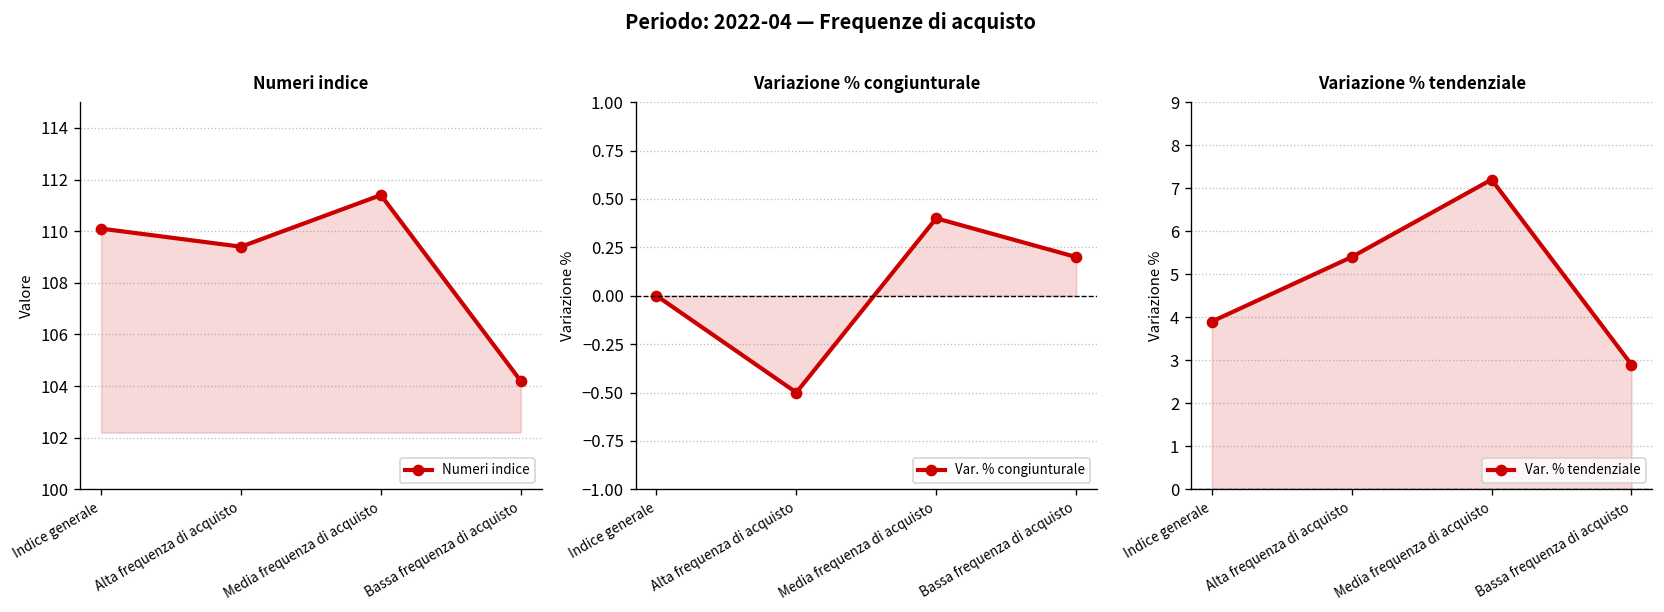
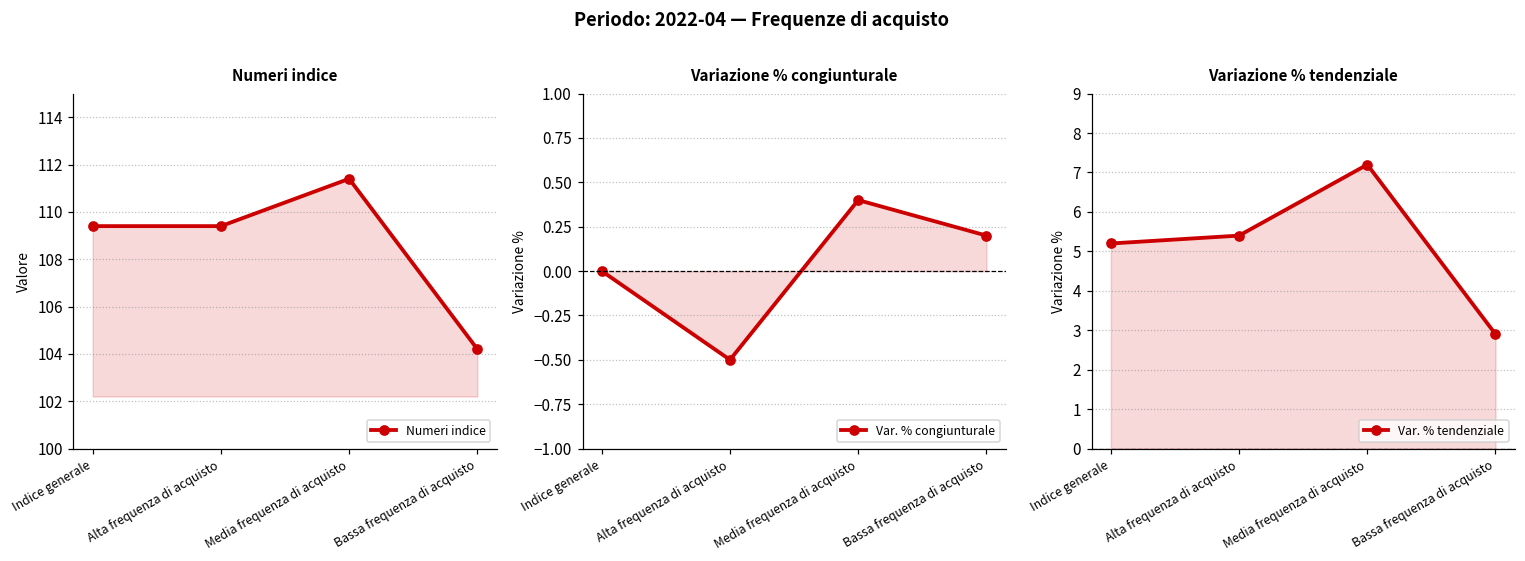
  {
    "Numeri indice": {
-     "Indice generale": 110.1,
+     "Indice generale": 109.4,
      "Alta frequenza di acquisto": 109.4,
      "Media frequenza di acquisto": 111.4,
      "Bassa frequenza di acquisto": 104.2
    },
    "Variazione % tendenziale": {
-     "Indice generale": 3.9,
+     "Indice generale": 5.2,
      "Alta frequenza di acquisto": 5.4,
      "Media frequenza di acquisto": 7.2,
      "Bassa frequenza di acquisto": 2.9
    }
  }
